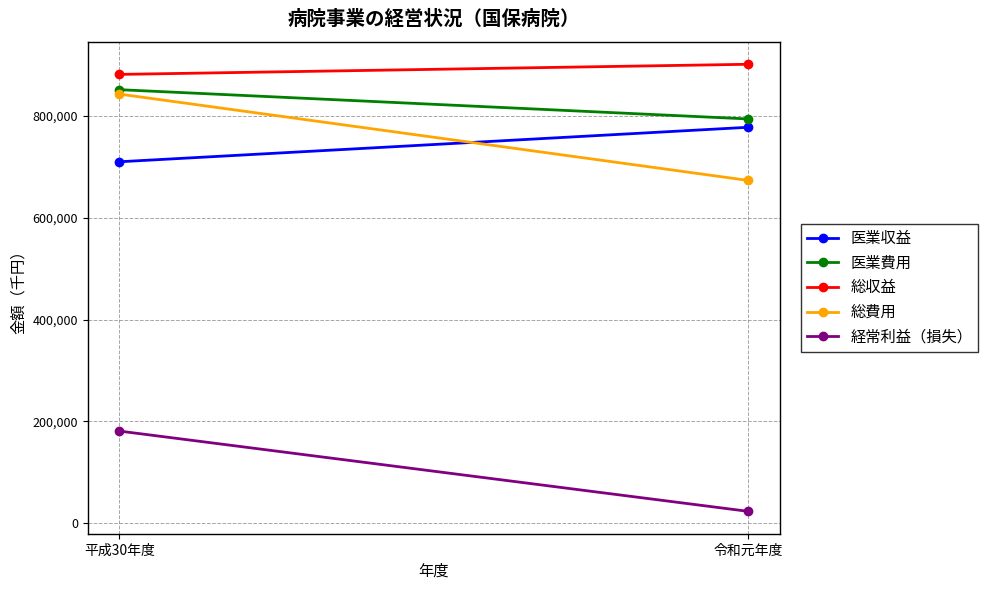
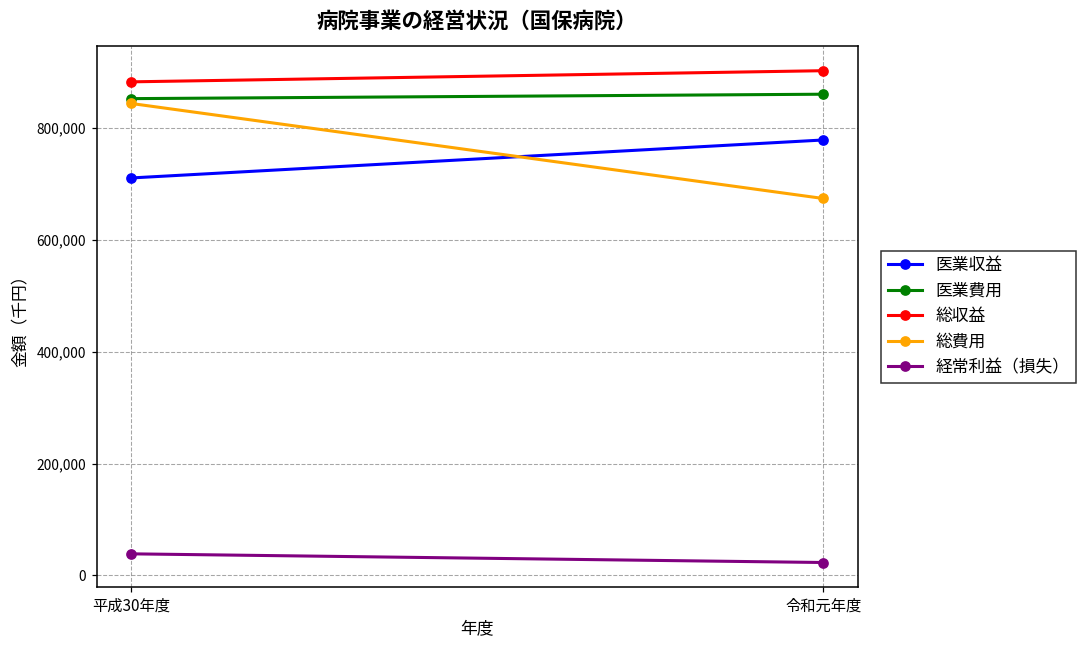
  {
    "医業収益": {
      "平成30年度": "710,000",
      "令和元年度": "780,000"
    },
    "医業費用": {
      "平成30年度": "850,000",
-     "令和元年度": "790,000"
+     "令和元年度": "860,000"
    },
    "総収益": {
      "平成30年度": "880,000",
      "令和元年度": "900,000"
    },
    "総費用": {
      "平成30年度": "840,000",
      "令和元年度": "670,000"
    },
    "経常利益（損失）": {
-     "平成30年度": "180,000",
+     "平成30年度": "40,000",
      "令和元年度": "20,000"
    }
  }
